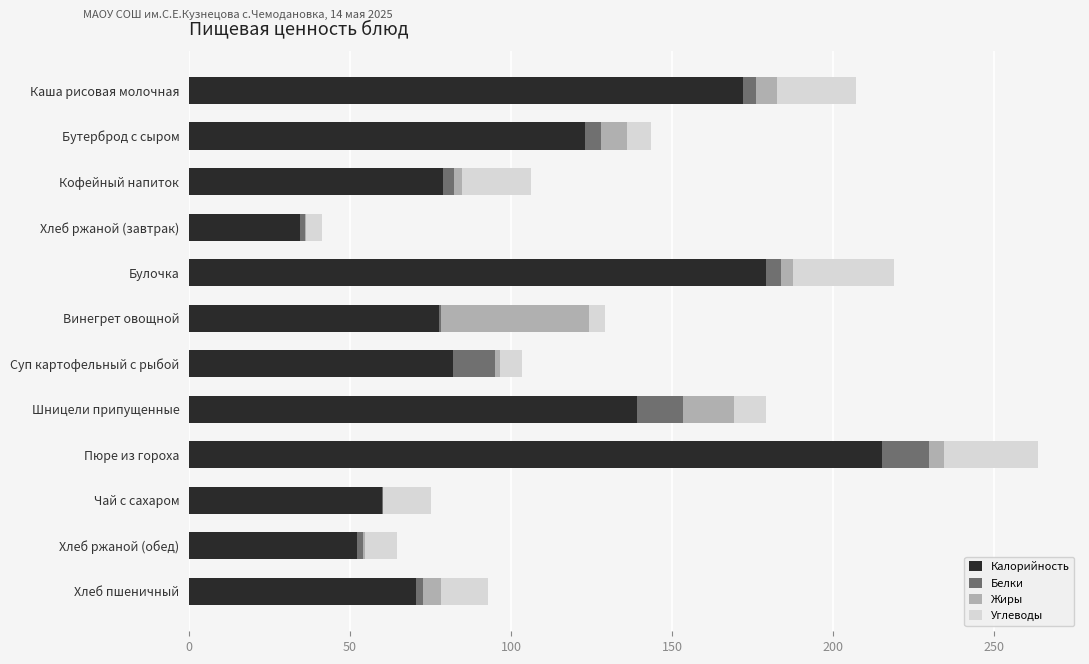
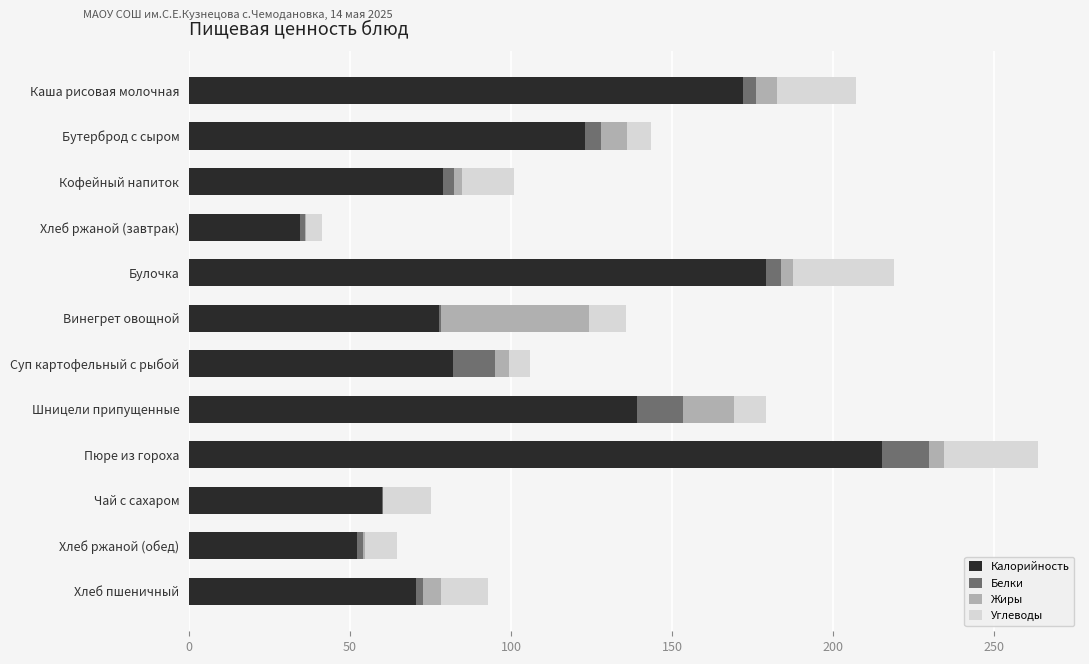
  {
    "Калорийность": {
      "Каша рисовая молочная": 172,
      "Бутерброд с сыром": 123,
      "Кофейный напиток": 79,
      "Хлеб ржаной (завтрак)": 34,
      "Булочка": 179,
      "Винегрет овощной": 78,
      "Суп картофельный с рыбой": 82,
      "Шницели припущенные": 139,
      "Пюре из гороха": 215,
      "Чай с сахаром": 60,
      "Хлеб ржаной (обед)": 52,
      "Хлеб пшеничный": 71
    },
    "Белки": {
      "Каша рисовая молочная": 4,
      "Бутерброд с сыром": 5,
      "Кофейный напиток": 3,
      "Хлеб ржаной (завтрак)": 2,
      "Булочка": 5,
      "Суп картофельный с рыбой": 13,
      "Шницели припущенные": 14,
      "Пюре из гороха": 15,
      "Хлеб ржаной (обед)": 2,
      "Хлеб пшеничный": 2
    },
    "Жиры": {
      "Каша рисовая молочная": 6,
      "Бутерброд с сыром": 8,
      "Кофейный напиток": 3,
      "Булочка": 4,
      "Винегрет овощной": 46,
-     "Суп картофельный с рыбой": 2,
+     "Суп картофельный с рыбой": 4,
      "Шницели припущенные": 16,
      "Пюре из гороха": 5,
      "Чай с сахаром": 0,
      "Хлеб пшеничный": 5
    },
    "Углеводы": {
      "Каша рисовая молочная": 24,
      "Бутерброд с сыром": 7,
-     "Кофейный напиток": 21,
+     "Кофейный напиток": 16,
      "Хлеб ржаной (завтрак)": 5,
      "Булочка": 31,
-     "Винегрет овощной": 5,
+     "Винегрет овощной": 11,
      "Суп картофельный с рыбой": 7,
      "Шницели припущенные": 10,
      "Пюре из гороха": 29,
      "Чай с сахаром": 15,
      "Хлеб ржаной (обед)": 10,
      "Хлеб пшеничный": 15
    }
  }
